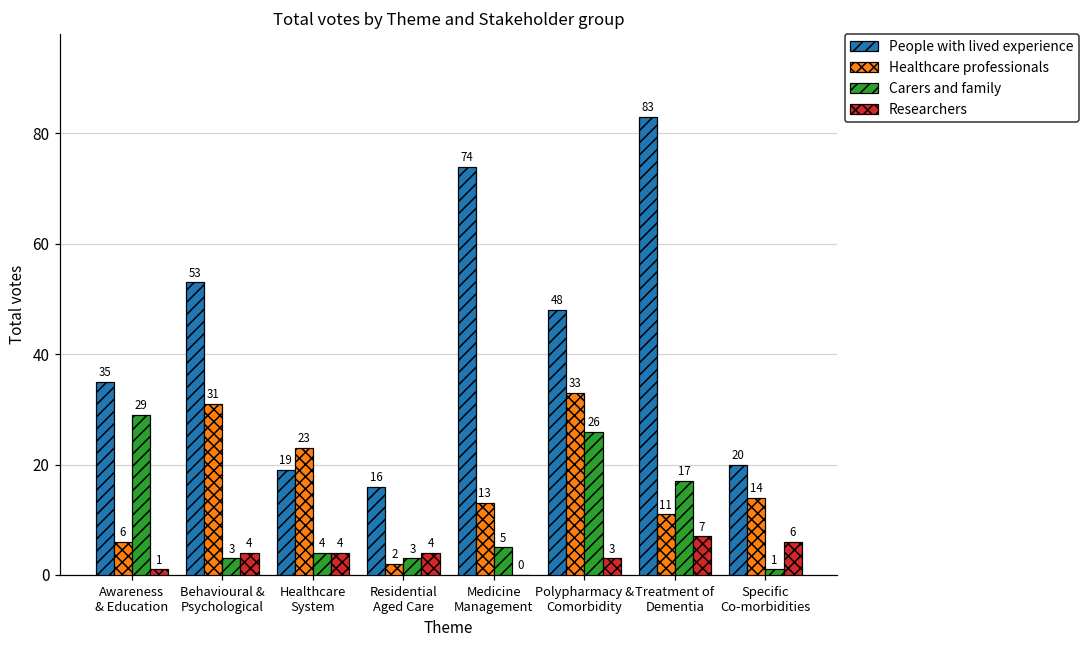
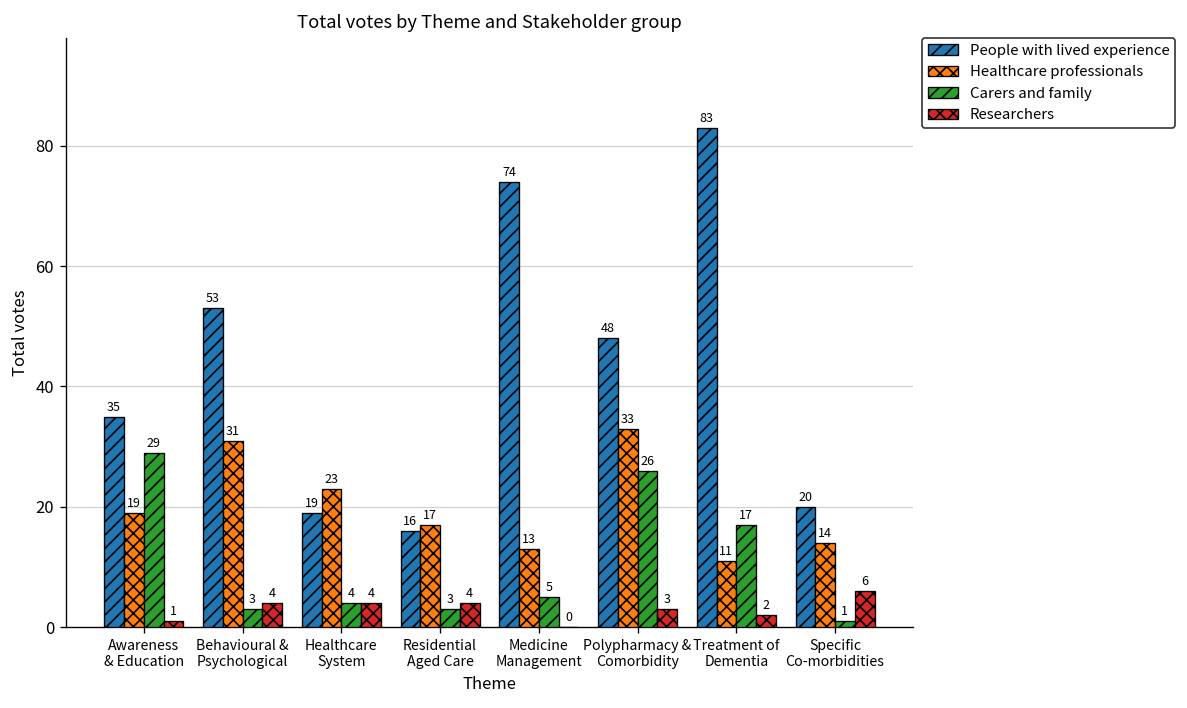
  {
    "People with lived experience": {
      "Awareness & Education": 35,
      "Behavioural & Psychological": 53,
      "Healthcare System": 19,
      "Residential Aged Care": 16,
      "Medicine Management": 74,
      "Polypharmacy & Comorbidity": 48,
      "Treatment of Dementia": 83,
      "Specific Co-morbidities": 20
    },
    "Healthcare professionals": {
-     "Awareness & Education": 6,
+     "Awareness & Education": 19,
      "Behavioural & Psychological": 31,
      "Healthcare System": 23,
-     "Residential Aged Care": 2,
+     "Residential Aged Care": 17,
      "Medicine Management": 13,
      "Polypharmacy & Comorbidity": 33,
      "Treatment of Dementia": 11,
      "Specific Co-morbidities": 14
    },
    "Carers and family": {
      "Awareness & Education": 29,
      "Behavioural & Psychological": 3,
      "Healthcare System": 4,
      "Residential Aged Care": 3,
      "Medicine Management": 5,
      "Polypharmacy & Comorbidity": 26,
      "Treatment of Dementia": 17,
      "Specific Co-morbidities": 1
    },
    "Researchers": {
      "Awareness & Education": 1,
      "Behavioural & Psychological": 4,
      "Healthcare System": 4,
      "Residential Aged Care": 4,
      "Medicine Management": 0,
      "Polypharmacy & Comorbidity": 3,
-     "Treatment of Dementia": 7,
+     "Treatment of Dementia": 2,
      "Specific Co-morbidities": 6
    }
  }
